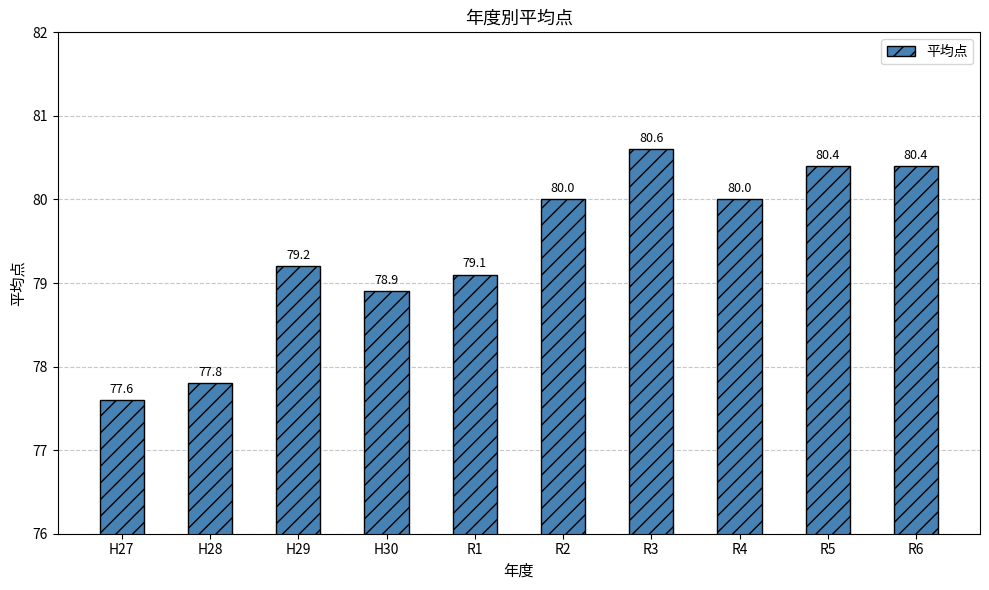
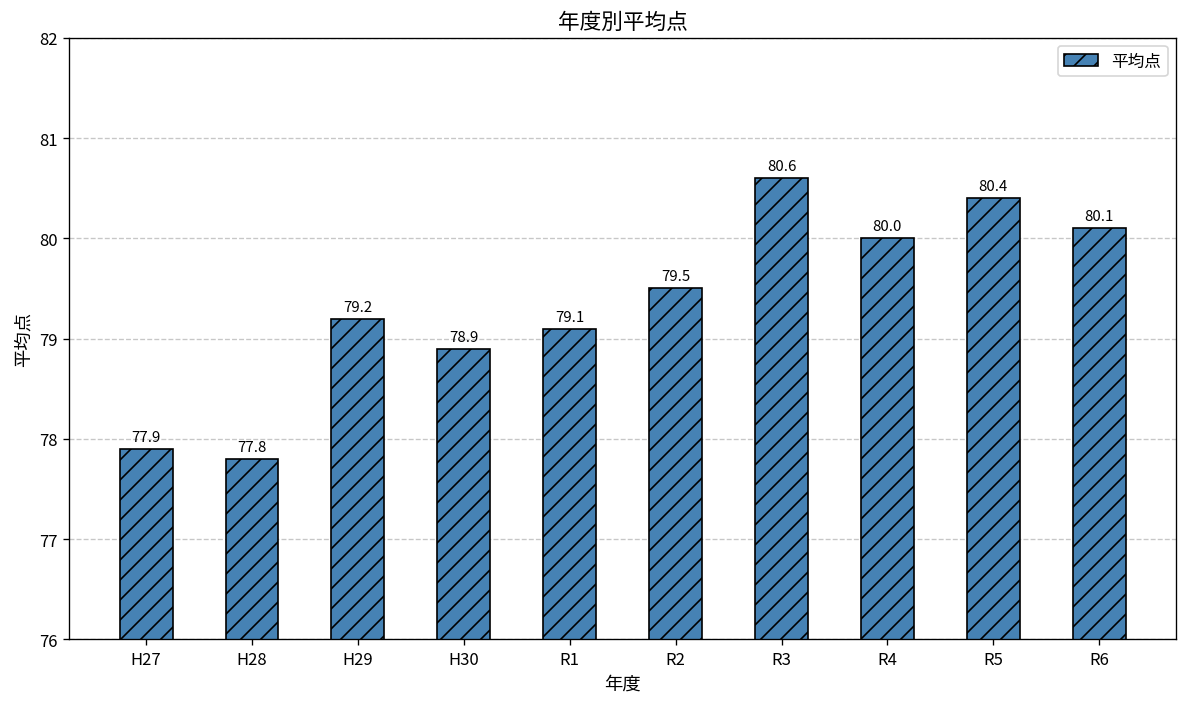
  {
-   "H27": 77.6,
+   "H27": 77.9,
    "H28": 77.8,
    "H29": 79.2,
    "H30": 78.9,
    "R1": 79.1,
-   "R2": 80.0,
+   "R2": 79.5,
    "R3": 80.6,
    "R4": 80.0,
    "R5": 80.4,
-   "R6": 80.4
+   "R6": 80.1
  }
